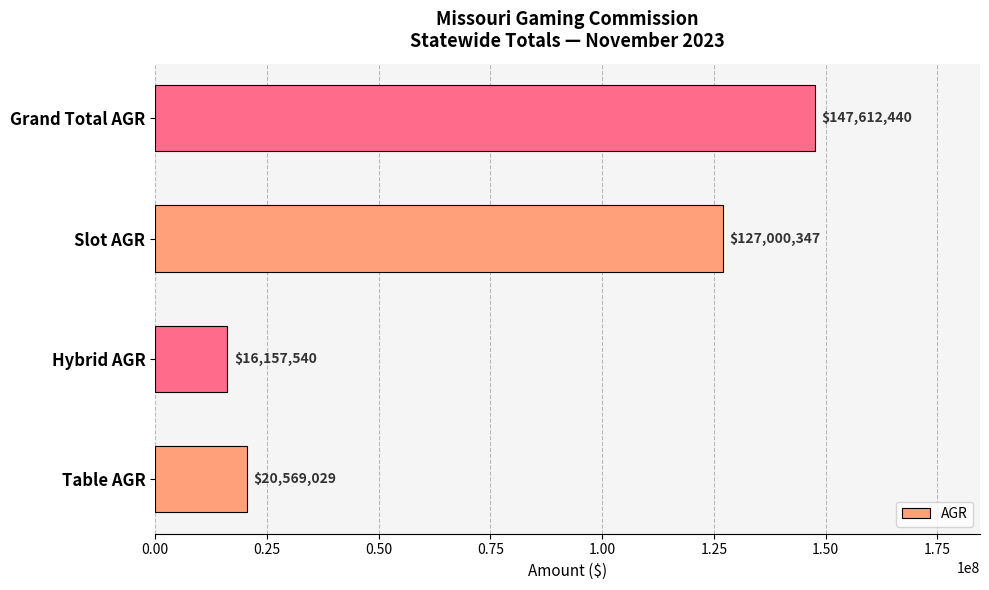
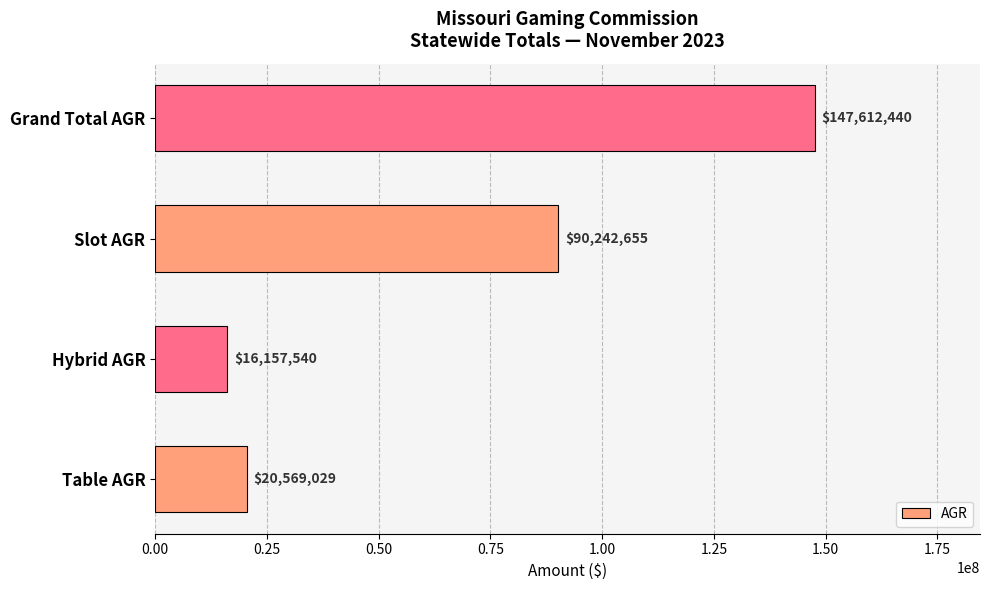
  {
    "Grand Total AGR": "$147,612,440",
-   "Slot AGR": "$127,000,347",
+   "Slot AGR": "$90,242,655",
    "Hybrid AGR": "$16,157,540",
    "Table AGR": "$20,569,029"
  }
